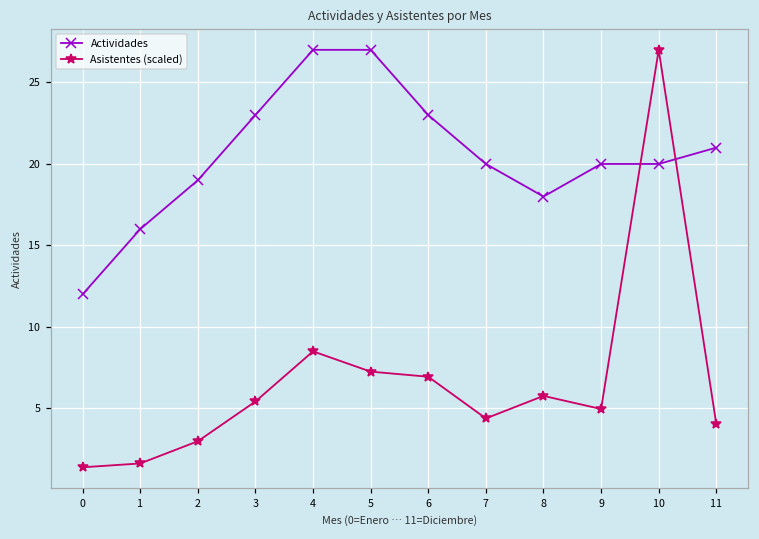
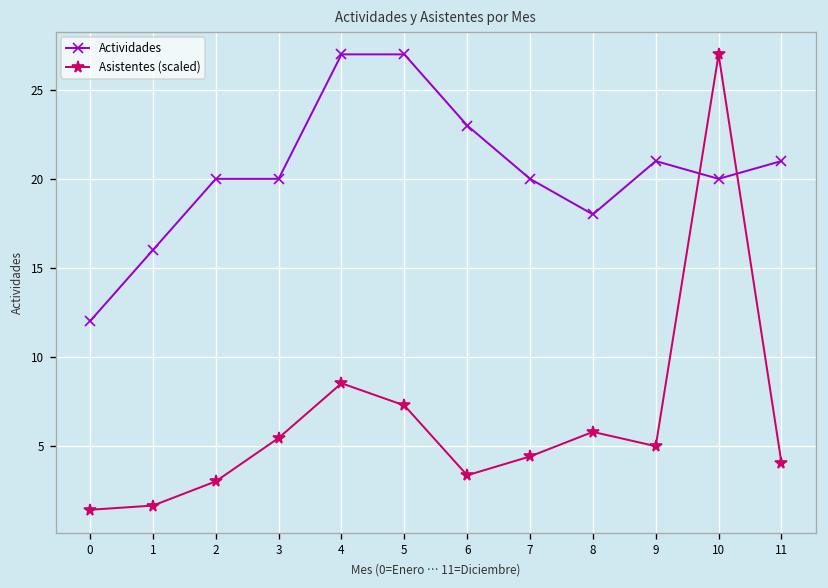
  {
    "Actividades": {
      "0": 12,
      "1": 16,
-     "2": 19,
-     "3": 23,
+     "2": 20,
+     "3": 20,
      "4": 27,
      "5": 27,
      "6": 23,
      "7": 20,
      "8": 18,
-     "9": 20,
+     "9": 21,
      "10": 20,
      "11": 21
    },
    "Asistentes (scaled)": {
      "0": 1.4,
      "1": 1.6,
      "2": 3.0,
      "3": 5.4,
      "4": 8.5,
      "5": 7.3,
-     "6": 6.9,
+     "6": 3.3,
      "7": 4.4,
      "8": 5.8,
      "9": 5.0,
      "10": 27.0,
      "11": 4.0
    }
  }
